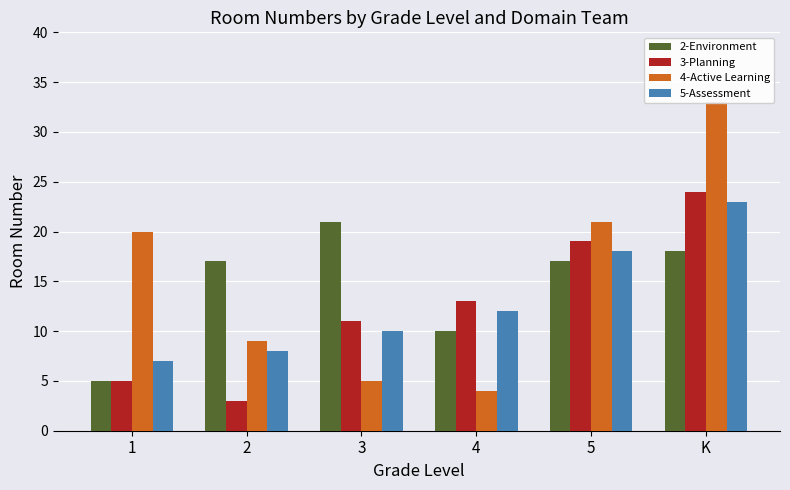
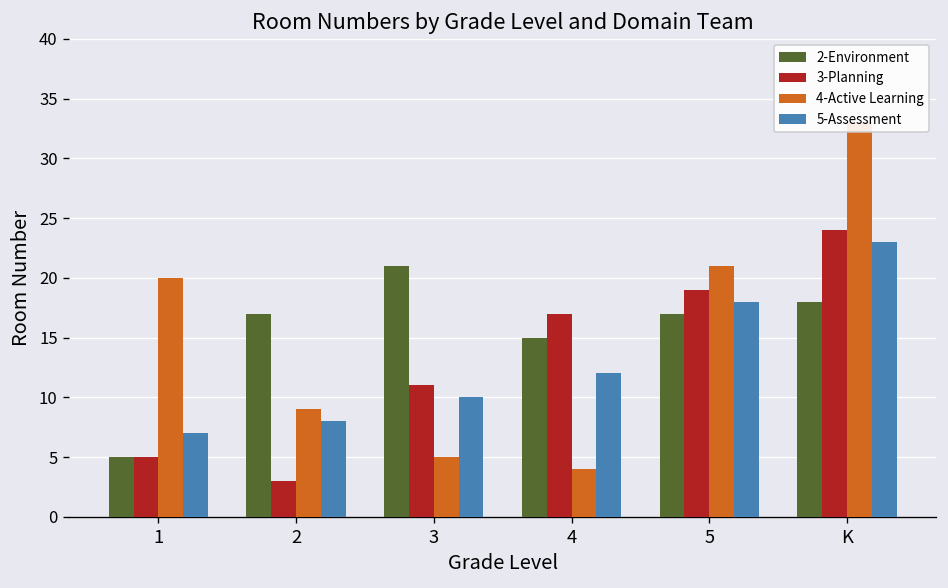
  {
    "2-Environment": {
      "1": 5,
      "2": 17,
      "3": 21,
-     "4": 10,
+     "4": 15,
      "5": 17,
      "K": 18
    },
    "3-Planning": {
      "1": 5,
      "2": 3,
      "3": 11,
-     "4": 13,
+     "4": 17,
      "5": 19,
      "K": 24
    },
    "4-Active Learning": {
      "1": 20,
      "2": 9,
      "3": 5,
      "4": 4,
      "5": 21
    },
    "5-Assessment": {
      "1": 7,
      "2": 8,
      "3": 10,
      "4": 12,
      "5": 18,
      "K": 23
    }
  }
